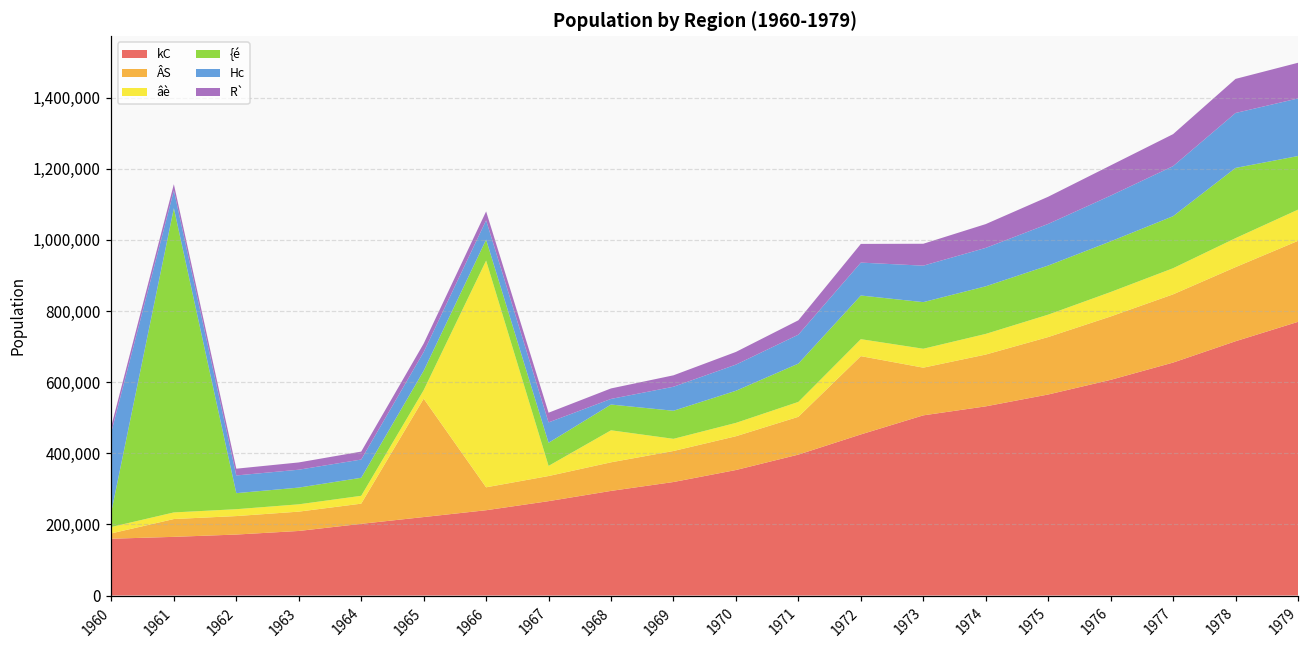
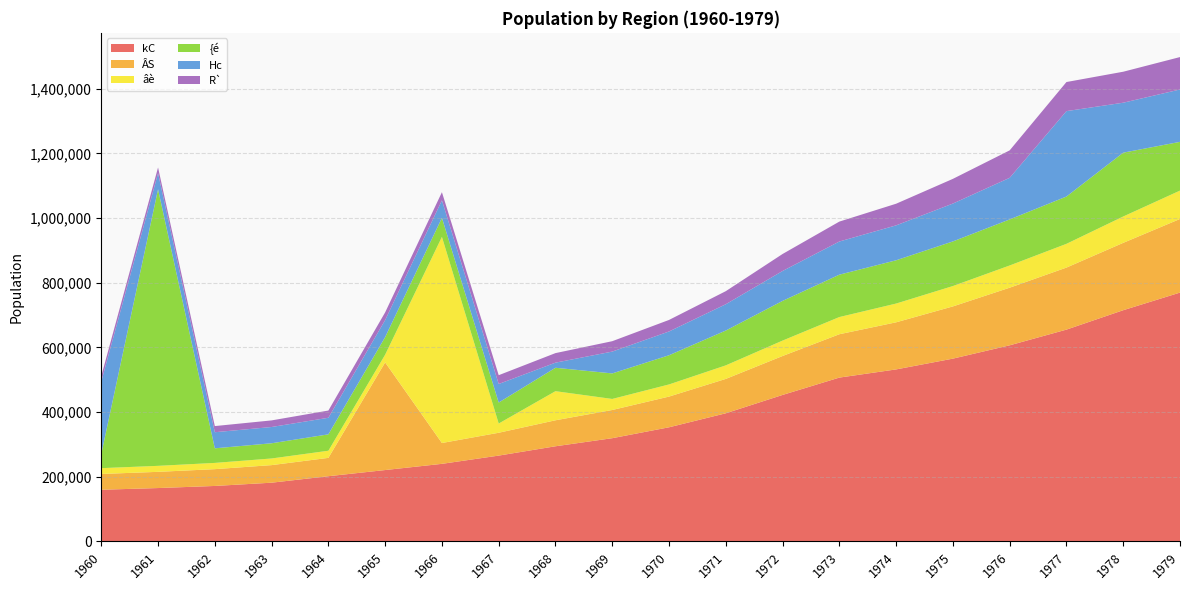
  {
    "kC": {
      "1960": "160,000",
      "1961": "160,000",
      "1962": "170,000",
      "1963": "180,000",
      "1964": "200,000",
      "1965": "220,000",
      "1966": "240,000",
      "1967": "270,000",
      "1968": "290,000",
      "1969": "320,000",
      "1970": "350,000",
      "1971": "400,000",
      "1972": "450,000",
      "1973": "510,000",
      "1974": "530,000",
      "1975": "570,000",
      "1976": "610,000",
      "1977": "660,000",
      "1978": "720,000",
      "1979": "770,000"
    },
    "ÂS": {
-     "1960": "20,000",
+     "1960": "50,000",
      "1961": "50,000",
      "1962": "50,000",
      "1963": "50,000",
      "1964": "60,000",
      "1965": "330,000",
      "1966": "60,000",
      "1967": "70,000",
      "1968": "80,000",
      "1969": "90,000",
      "1970": "100,000",
      "1971": "110,000",
-     "1972": "220,000",
+     "1972": "120,000",
      "1973": "130,000",
      "1974": "150,000",
      "1975": "160,000",
      "1976": "180,000",
      "1977": "190,000",
      "1978": "210,000",
      "1979": "230,000"
    },
    "âè": {
      "1960": "20,000",
      "1961": "20,000",
      "1962": "20,000",
      "1963": "20,000",
      "1964": "20,000",
      "1965": "20,000",
      "1966": "640,000",
      "1967": "30,000",
      "1968": "90,000",
      "1969": "30,000",
      "1970": "40,000",
      "1971": "40,000",
      "1972": "50,000",
      "1973": "50,000",
      "1974": "60,000",
      "1975": "60,000",
      "1976": "70,000",
      "1977": "70,000",
      "1978": "80,000",
      "1979": "90,000"
    },
    "{é": {
      "1960": "40,000",
      "1961": "860,000",
      "1962": "50,000",
      "1963": "50,000",
      "1964": "50,000",
      "1965": "50,000",
      "1966": "60,000",
      "1967": "60,000",
      "1968": "70,000",
      "1969": "80,000",
      "1970": "90,000",
      "1971": "110,000",
      "1972": "120,000",
      "1973": "130,000",
      "1974": "130,000",
      "1975": "140,000",
      "1976": "140,000",
      "1977": "150,000",
      "1978": "200,000",
      "1979": "150,000"
    },
    "Hc": {
      "1960": "220,000",
      "1961": "50,000",
      "1962": "50,000",
      "1963": "50,000",
      "1964": "50,000",
      "1965": "50,000",
      "1966": "50,000",
      "1967": "60,000",
      "1968": "20,000",
      "1969": "70,000",
      "1970": "70,000",
      "1971": "80,000",
      "1972": "90,000",
      "1973": "100,000",
      "1974": "110,000",
      "1975": "120,000",
      "1976": "130,000",
-     "1977": "140,000",
+     "1977": "260,000",
      "1978": "150,000",
      "1979": "160,000"
    },
    "R`": {
      "1960": "20,000",
      "1961": "20,000",
      "1962": "20,000",
      "1963": "20,000",
      "1964": "20,000",
      "1965": "20,000",
      "1966": "30,000",
      "1967": "30,000",
      "1968": "30,000",
      "1969": "30,000",
      "1970": "40,000",
      "1971": "40,000",
      "1972": "50,000",
      "1973": "60,000",
      "1974": "70,000",
      "1975": "80,000",
      "1976": "80,000",
      "1977": "90,000",
      "1978": "100,000",
      "1979": "100,000"
    }
  }
